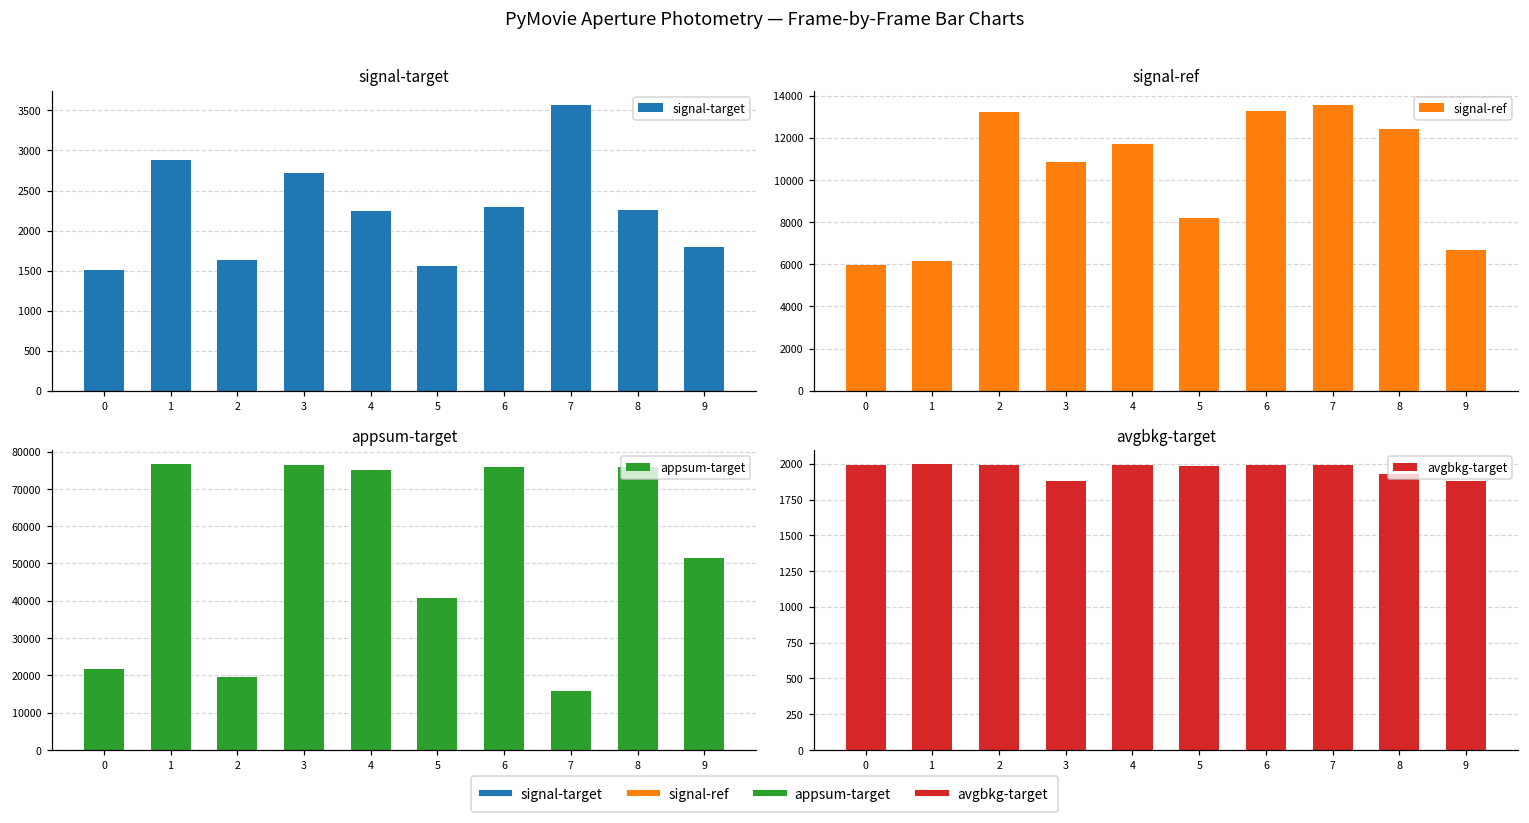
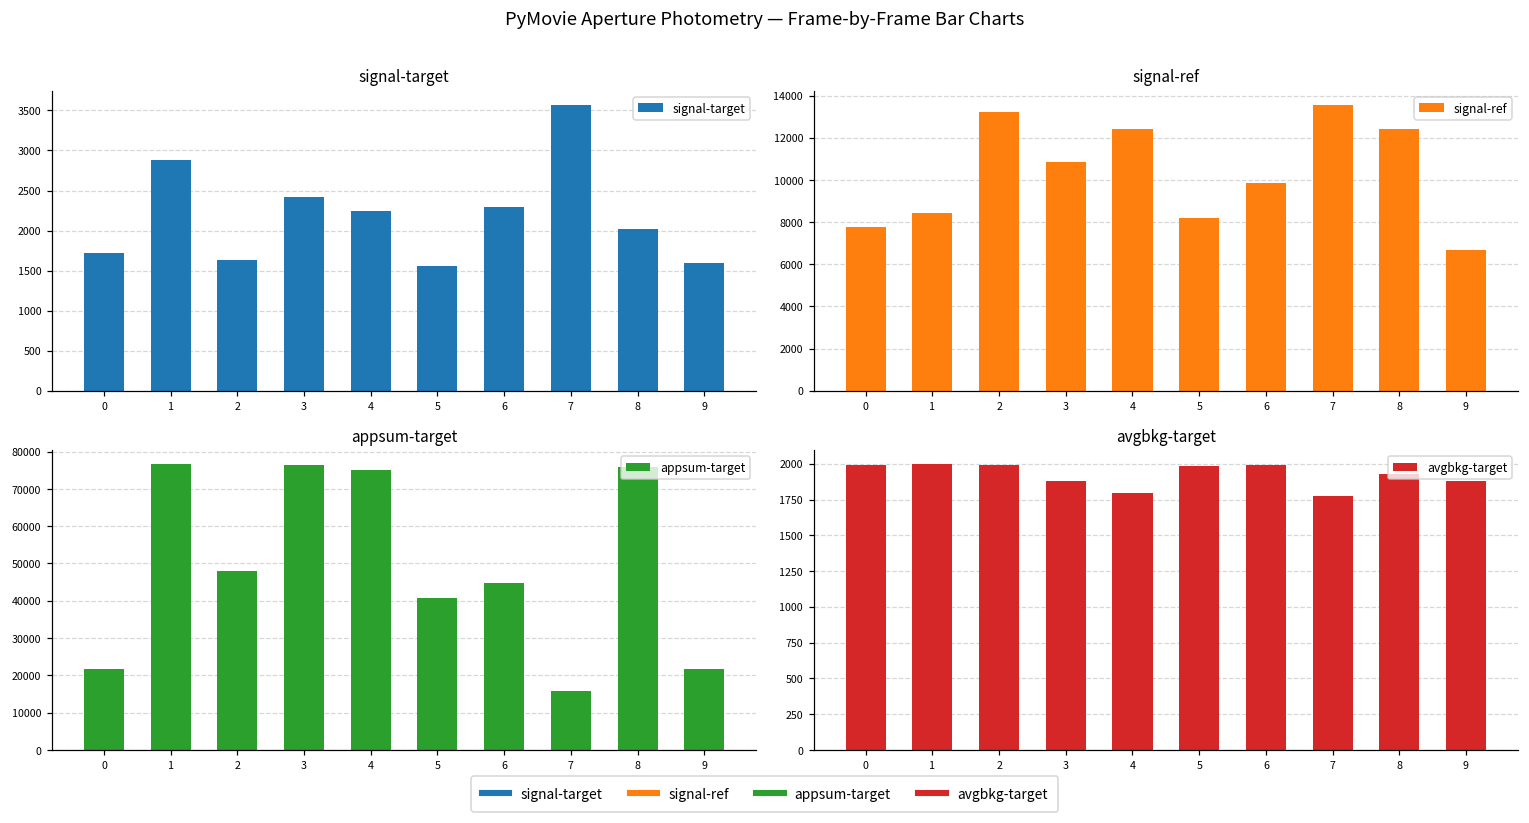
  {
    "signal-target": {
-     "0": 1500,
+     "0": 1700,
      "1": 2900,
      "2": 1600,
-     "3": 2700,
+     "3": 2400,
      "4": 2200,
      "5": 1600,
      "6": 2300,
      "7": 3600,
-     "8": 2300,
-     "9": 1800
+     "8": 2000,
+     "9": 1600
    },
    "signal-ref": {
-     "0": 6000,
-     "1": 6100,
+     "0": 7800,
+     "1": 8400,
      "2": 13200,
      "3": 10900,
-     "4": 11700,
+     "4": 12400,
      "5": 8200,
-     "6": 13300,
+     "6": 9900,
      "7": 13500,
      "8": 12400,
      "9": 6700
    },
    "appsum-target": {
      "0": 22000,
      "1": 77000,
-     "2": 19000,
+     "2": 48000,
      "3": 76000,
      "4": 75000,
      "5": 41000,
-     "6": 76000,
+     "6": 45000,
      "7": 16000,
-     "9": 51000
+     "9": 22000
    },
    "avgbkg-target": {
      "0": 1990,
      "1": 2000,
      "2": 1990,
      "3": 1880,
-     "4": 1990,
+     "4": 1800,
      "5": 1990,
      "6": 1990,
-     "7": 1990,
+     "7": 1770,
      "9": 1880
    }
  }
